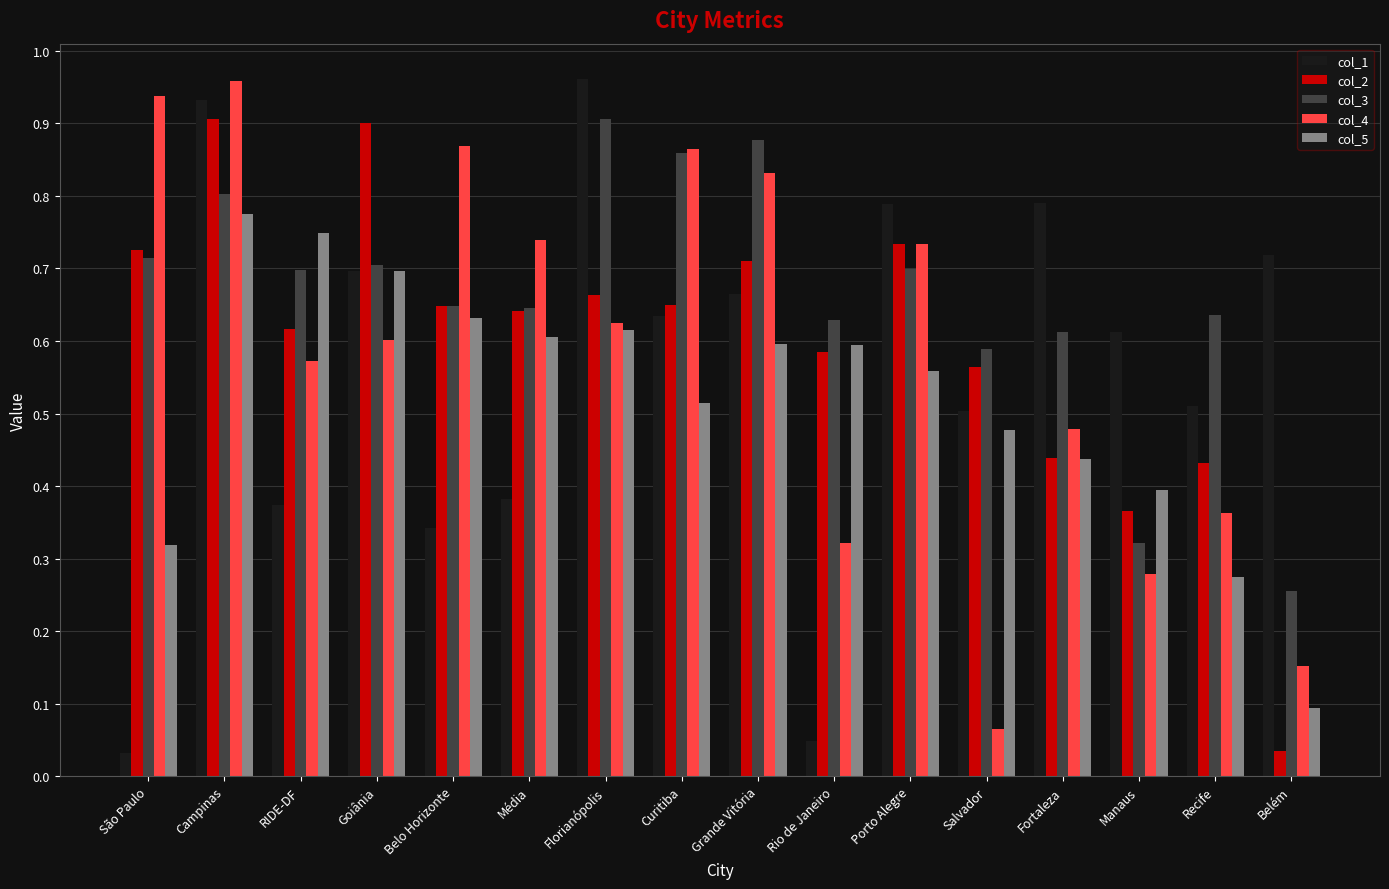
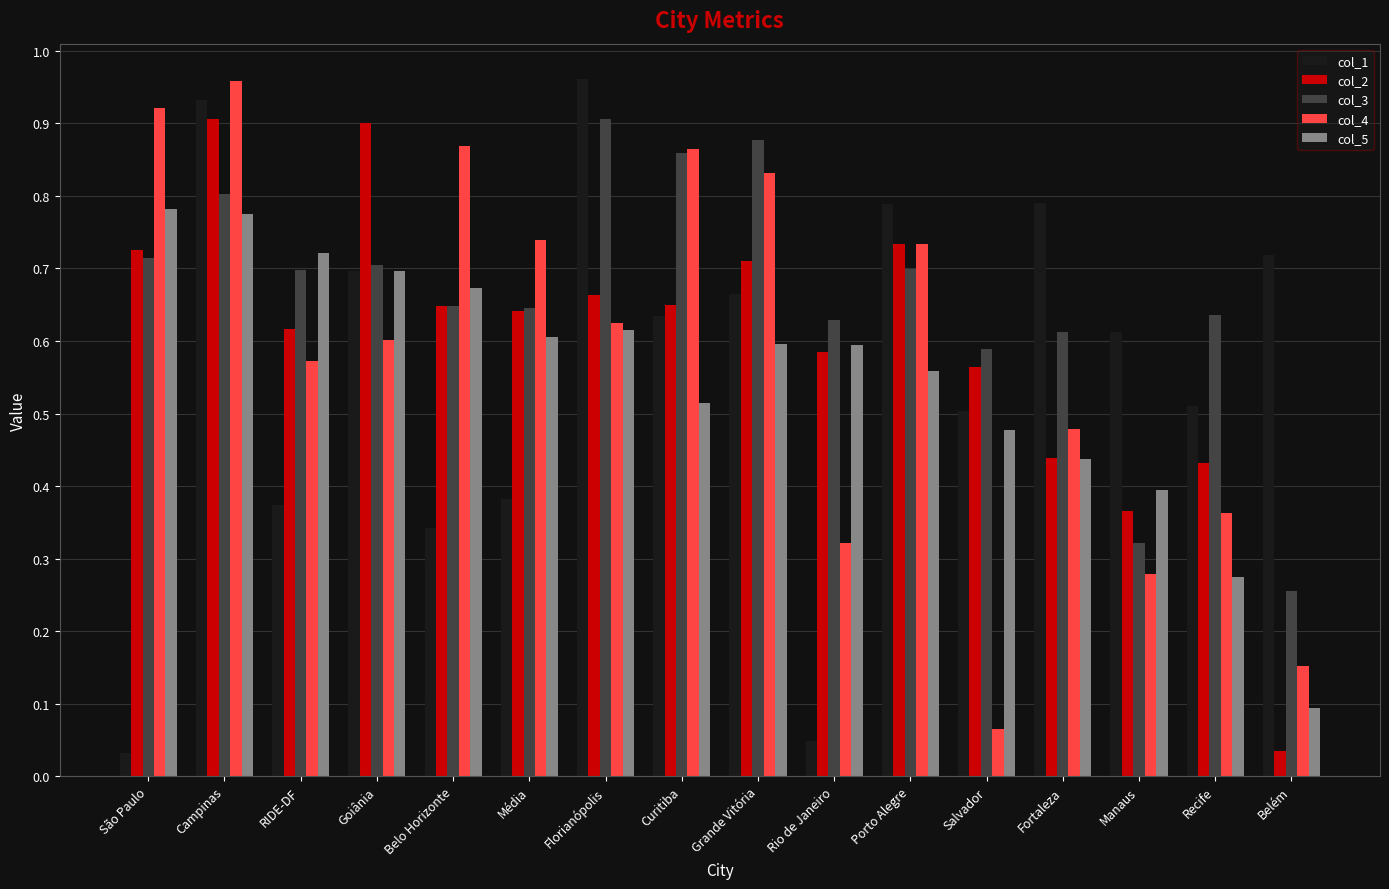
  {
    "col_1": {
      "São Paulo": 0.03,
      "Campinas": 0.93,
      "RIDE-DF": 0.37,
      "Goiânia": 0.70,
      "Belo Horizonte": 0.34,
      "Média": 0.38,
      "Florianópolis": 0.96,
      "Curitiba": 0.63,
      "Grande Vitória": 0.66,
      "Rio de Janeiro": 0.05,
      "Porto Alegre": 0.79,
      "Salvador": 0.50,
      "Fortaleza": 0.79,
      "Manaus": 0.61,
      "Recife": 0.51,
      "Belém": 0.72
    },
    "col_2": {
      "São Paulo": 0.73,
      "Campinas": 0.91,
      "RIDE-DF": 0.62,
      "Goiânia": 0.90,
      "Belo Horizonte": 0.65,
      "Média": 0.64,
      "Florianópolis": 0.66,
      "Curitiba": 0.65,
      "Grande Vitória": 0.71,
      "Rio de Janeiro": 0.58,
      "Porto Alegre": 0.73,
      "Salvador": 0.56,
      "Fortaleza": 0.44,
      "Manaus": 0.37,
      "Recife": 0.43,
      "Belém": 0.03
    },
    "col_3": {
      "São Paulo": 0.71,
      "Campinas": 0.80,
      "RIDE-DF": 0.70,
      "Goiânia": 0.70,
      "Belo Horizonte": 0.65,
      "Média": 0.65,
      "Florianópolis": 0.91,
      "Curitiba": 0.86,
      "Grande Vitória": 0.88,
      "Rio de Janeiro": 0.63,
      "Porto Alegre": 0.70,
      "Salvador": 0.59,
      "Fortaleza": 0.61,
      "Manaus": 0.32,
      "Recife": 0.64,
      "Belém": 0.26
    },
    "col_4": {
-     "São Paulo": 0.94,
+     "São Paulo": 0.92,
      "Campinas": 0.96,
      "RIDE-DF": 0.57,
      "Goiânia": 0.60,
      "Belo Horizonte": 0.87,
      "Média": 0.74,
      "Florianópolis": 0.62,
      "Curitiba": 0.86,
      "Grande Vitória": 0.83,
      "Rio de Janeiro": 0.32,
      "Porto Alegre": 0.73,
      "Salvador": 0.07,
      "Fortaleza": 0.48,
      "Manaus": 0.28,
      "Recife": 0.36,
      "Belém": 0.15
    },
    "col_5": {
-     "São Paulo": 0.32,
+     "São Paulo": 0.78,
      "Campinas": 0.77,
-     "RIDE-DF": 0.75,
+     "RIDE-DF": 0.72,
      "Goiânia": 0.70,
-     "Belo Horizonte": 0.63,
+     "Belo Horizonte": 0.67,
      "Média": 0.61,
      "Florianópolis": 0.61,
      "Curitiba": 0.51,
      "Grande Vitória": 0.60,
      "Rio de Janeiro": 0.59,
      "Porto Alegre": 0.56,
      "Salvador": 0.48,
      "Fortaleza": 0.44,
      "Manaus": 0.39,
      "Recife": 0.27,
      "Belém": 0.09
    }
  }
